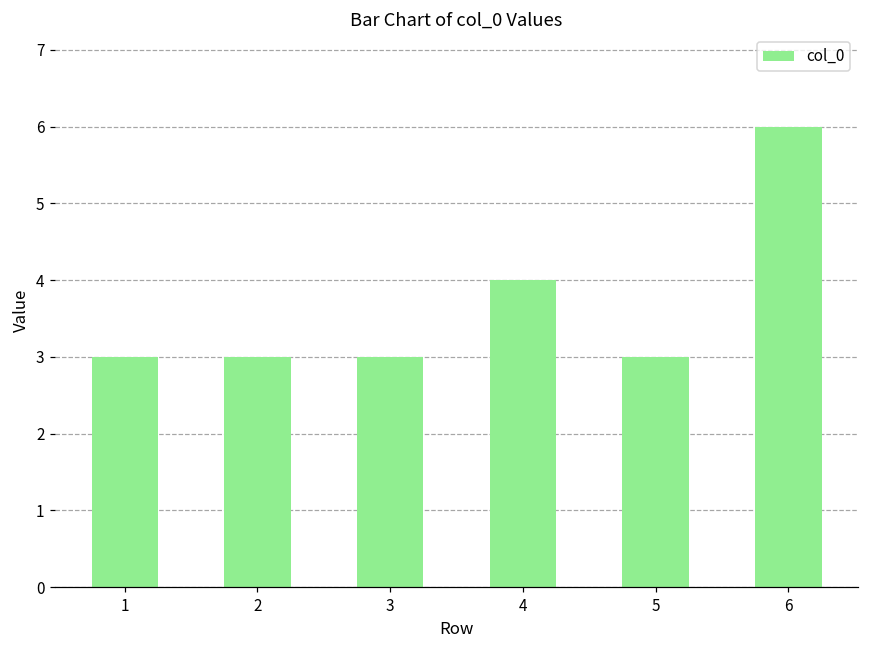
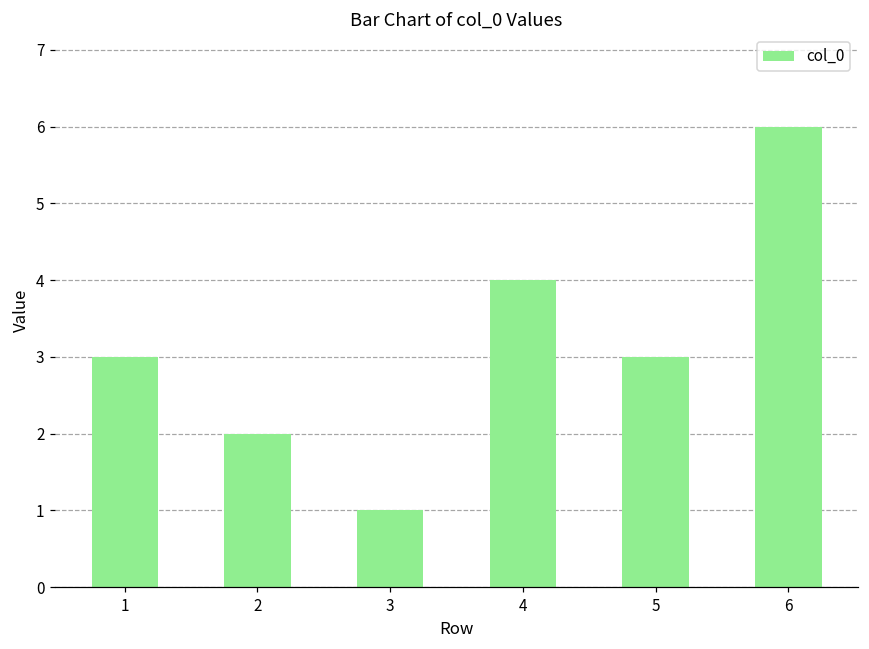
  {
    "1": 3,
-   "2": 3,
-   "3": 3,
+   "2": 2,
+   "3": 1,
    "4": 4,
    "5": 3,
    "6": 6
  }
